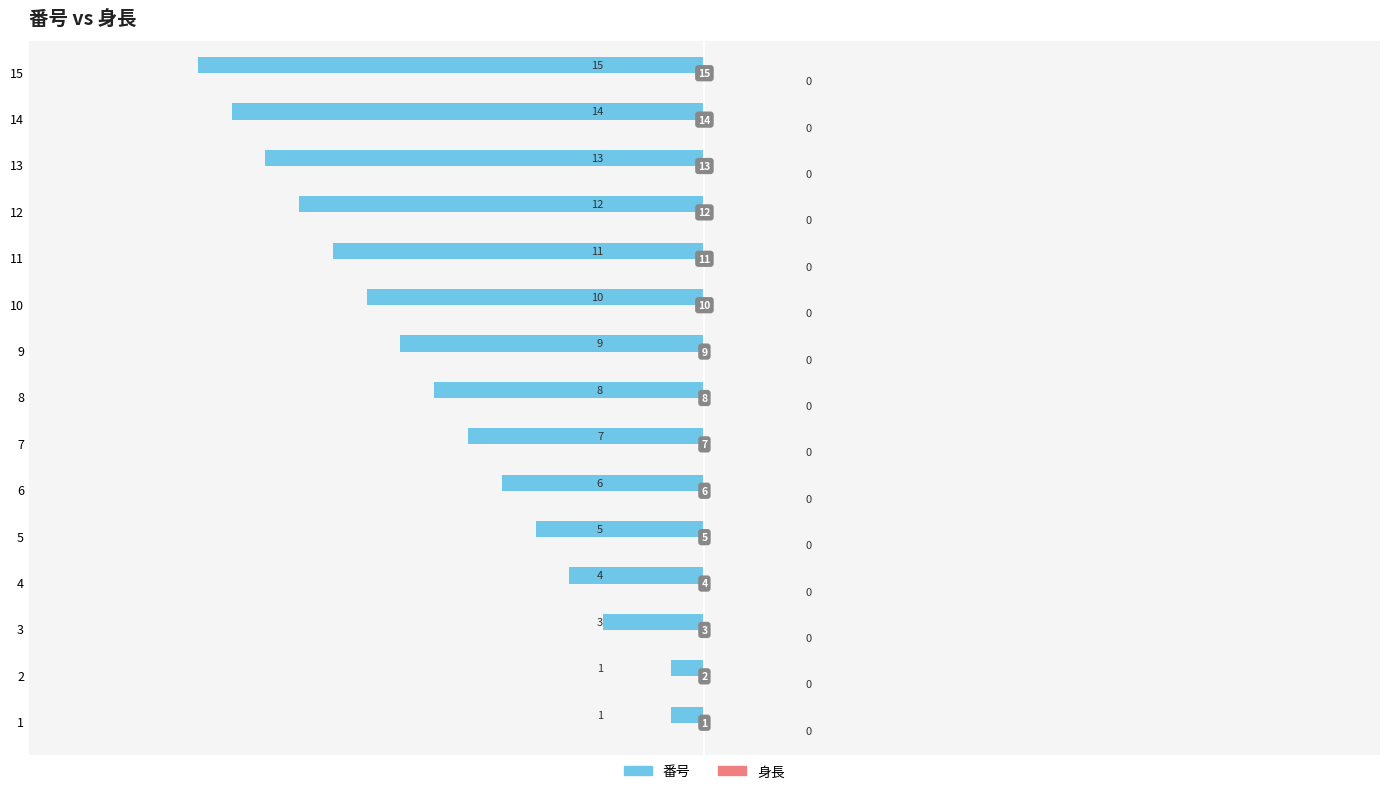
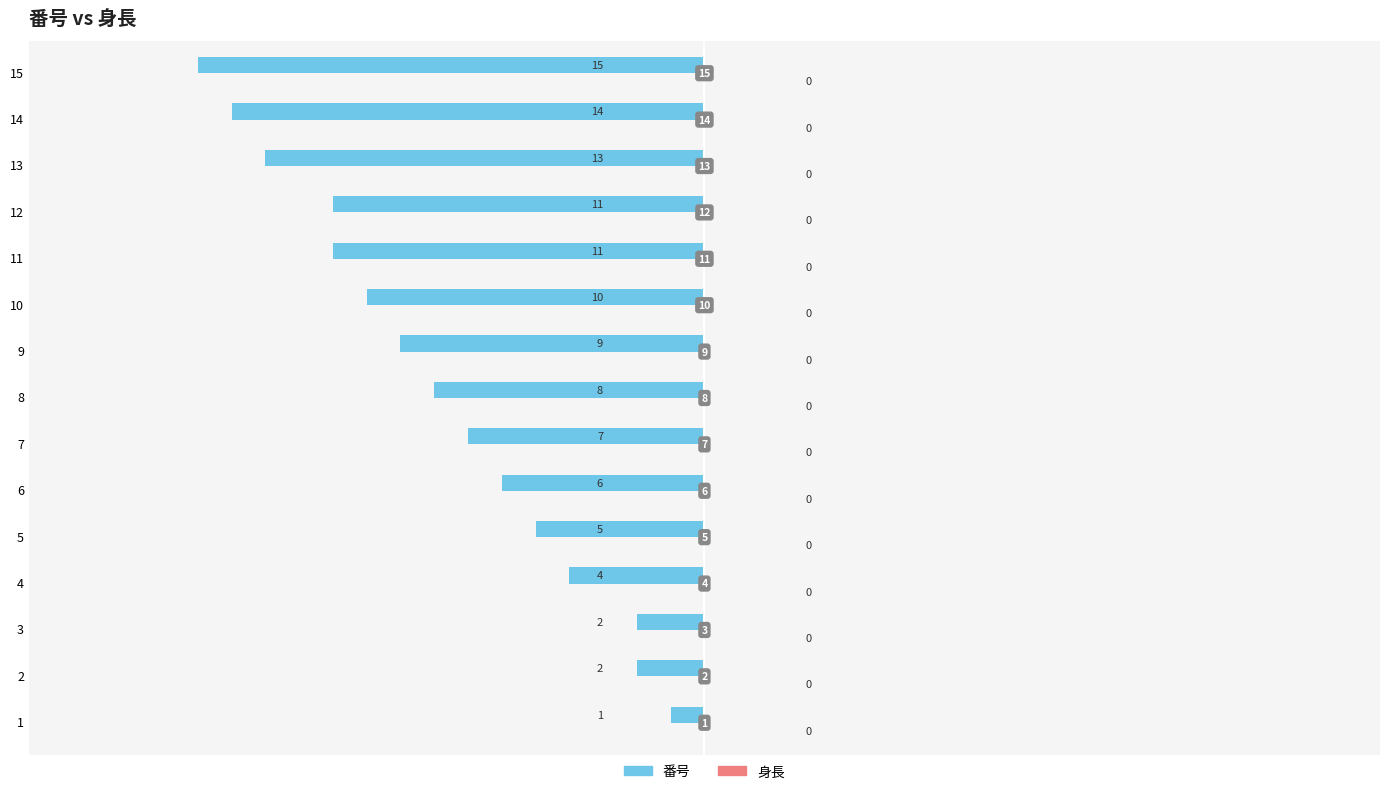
  {
    "番号": {
-     "12": 12,
-     "3": 3,
-     "2": 1
+     "12": 11,
+     "3": 2,
+     "2": 2
    }
  }
